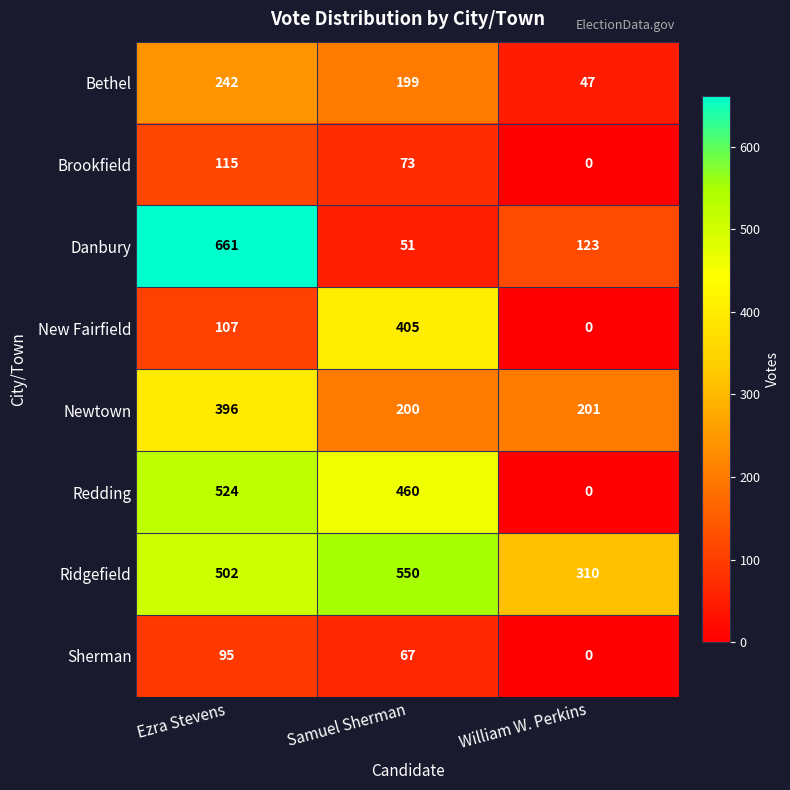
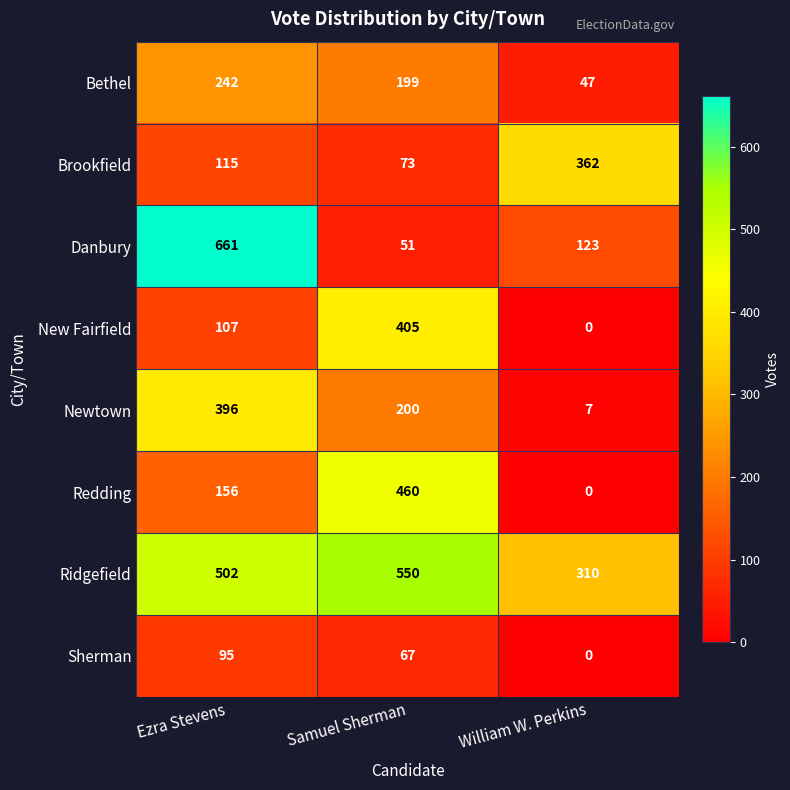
  {
    "Bethel": {
      "Ezra Stevens": 242,
      "Samuel Sherman": 199,
      "William W. Perkins": 47
    },
    "Brookfield": {
      "Ezra Stevens": 115,
      "Samuel Sherman": 73,
-     "William W. Perkins": 0
+     "William W. Perkins": 362
    },
    "Danbury": {
      "Ezra Stevens": 661,
      "Samuel Sherman": 51,
      "William W. Perkins": 123
    },
    "New Fairfield": {
      "Ezra Stevens": 107,
      "Samuel Sherman": 405,
      "William W. Perkins": 0
    },
    "Newtown": {
      "Ezra Stevens": 396,
      "Samuel Sherman": 200,
-     "William W. Perkins": 201
+     "William W. Perkins": 7
    },
    "Redding": {
-     "Ezra Stevens": 524,
+     "Ezra Stevens": 156,
      "Samuel Sherman": 460,
      "William W. Perkins": 0
    },
    "Ridgefield": {
      "Ezra Stevens": 502,
      "Samuel Sherman": 550,
      "William W. Perkins": 310
    },
    "Sherman": {
      "Ezra Stevens": 95,
      "Samuel Sherman": 67,
      "William W. Perkins": 0
    }
  }
